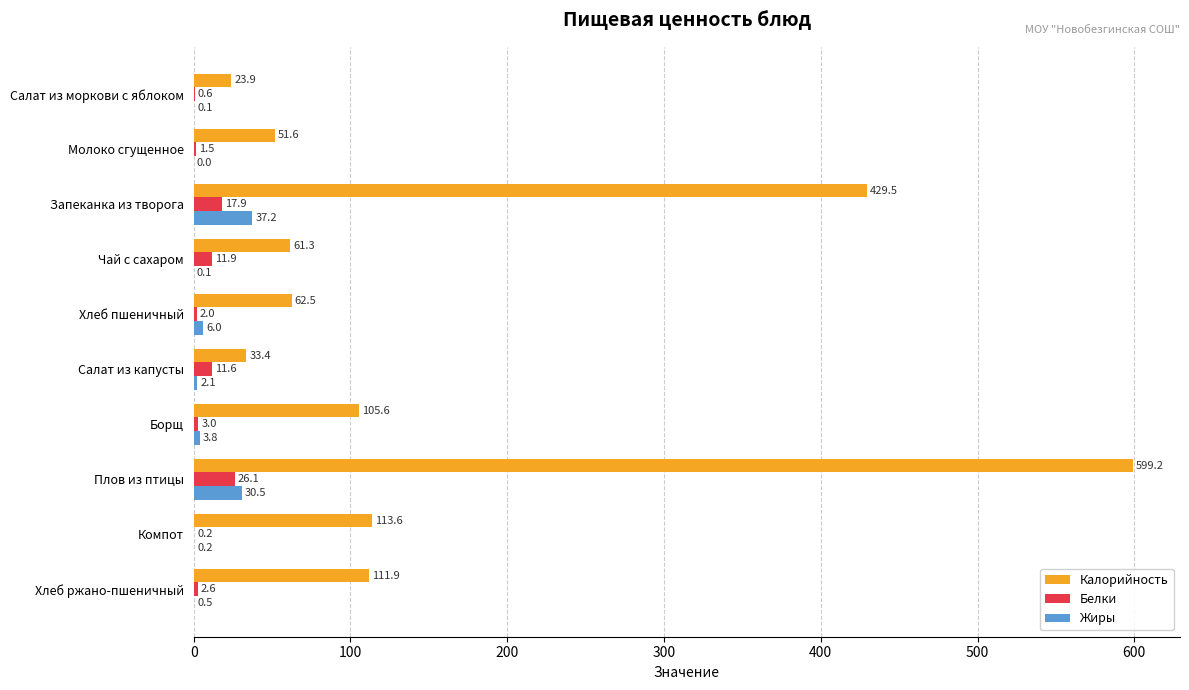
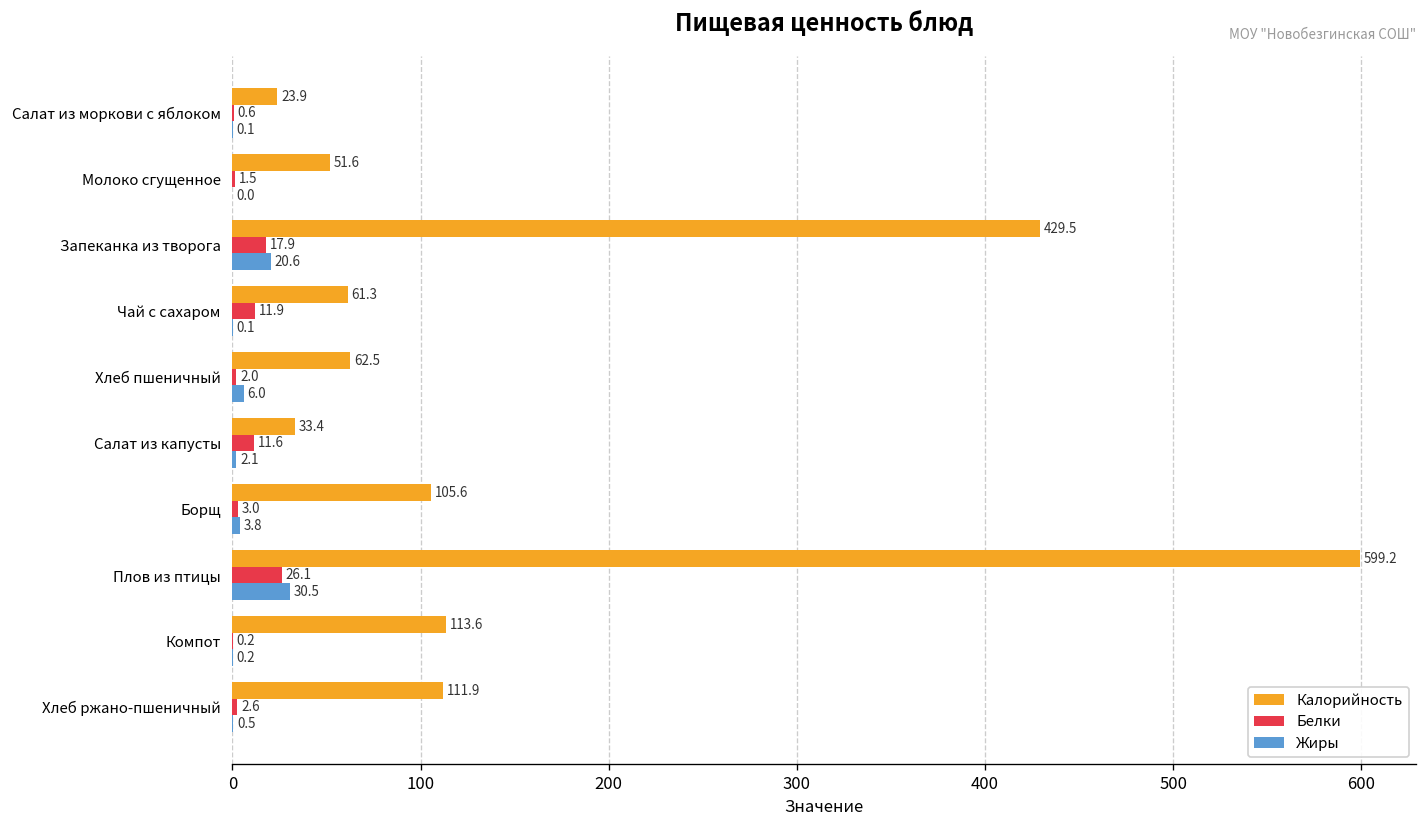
  {
    "Калорийность": {
      "Салат из моркови с яблоком": 23.9,
      "Молоко сгущенное": 51.6,
      "Запеканка из творога": 429.5,
      "Чай с сахаром": 61.3,
      "Хлеб пшеничный": 62.5,
      "Салат из капусты": 33.4,
      "Борщ": 105.6,
      "Плов из птицы": 599.2,
      "Компот": 113.6,
      "Хлеб ржано-пшеничный": 111.9
    },
    "Белки": {
      "Салат из моркови с яблоком": 0.6,
      "Молоко сгущенное": 1.5,
      "Запеканка из творога": 17.9,
      "Чай с сахаром": 11.9,
      "Хлеб пшеничный": 2.0,
      "Салат из капусты": 11.6,
      "Борщ": 3.0,
      "Плов из птицы": 26.1,
      "Компот": 0.2,
      "Хлеб ржано-пшеничный": 2.6
    },
    "Жиры": {
      "Салат из моркови с яблоком": 0.1,
      "Молоко сгущенное": 0.0,
-     "Запеканка из творога": 37.2,
+     "Запеканка из творога": 20.6,
      "Чай с сахаром": 0.1,
      "Хлеб пшеничный": 6.0,
      "Салат из капусты": 2.1,
      "Борщ": 3.8,
      "Плов из птицы": 30.5,
      "Компот": 0.2,
      "Хлеб ржано-пшеничный": 0.5
    }
  }
